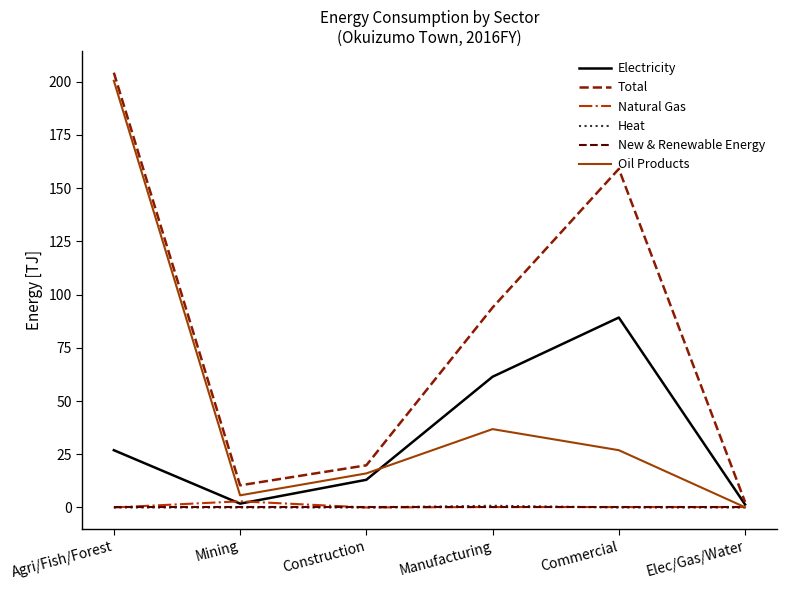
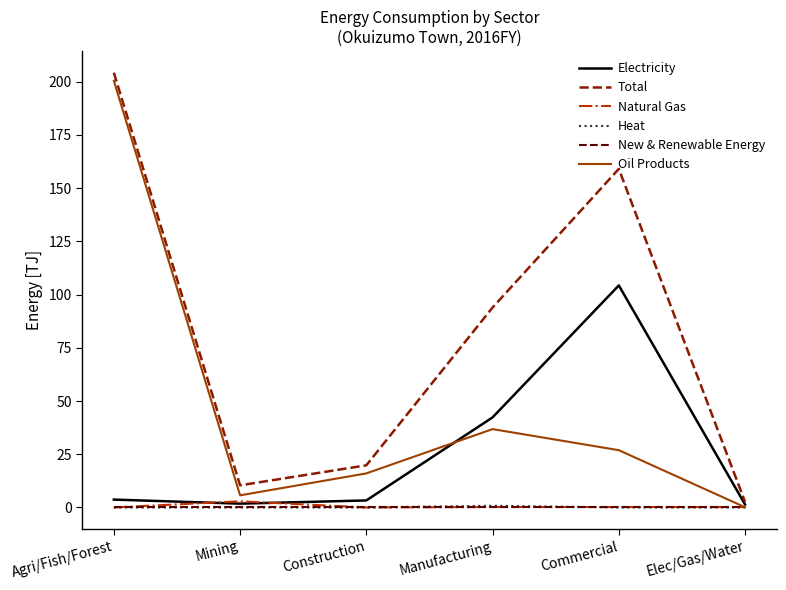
  {
    "Electricity": {
-     "Agri/Fish/Forest": 27,
-     "Construction": 13,
-     "Manufacturing": 61,
-     "Commercial": 89
+     "Agri/Fish/Forest": 4,
+     "Construction": 3,
+     "Manufacturing": 42,
+     "Commercial": 104
    }
  }
